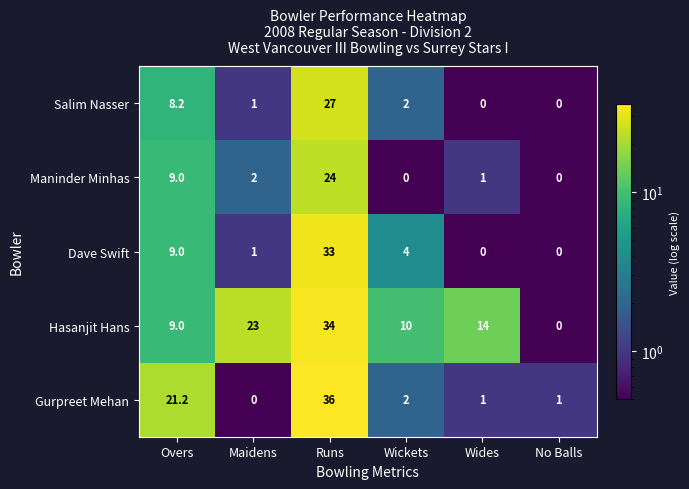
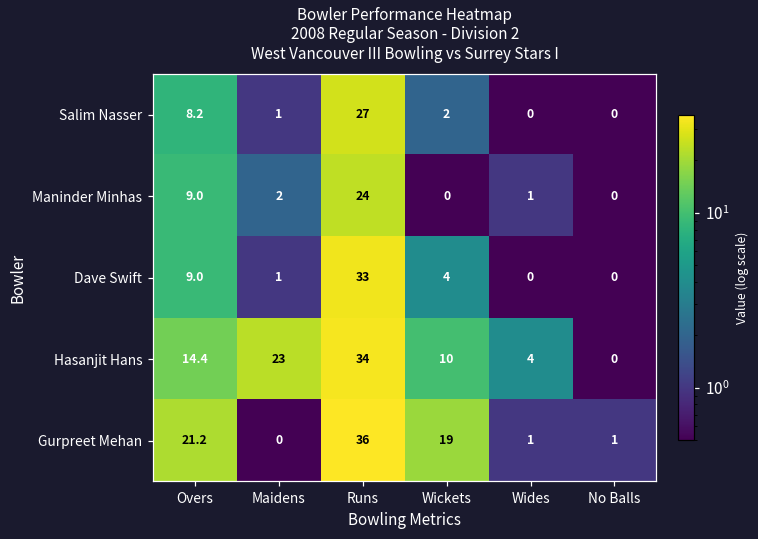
  {
    "Salim Nasser": {
      "Overs": 8.2,
      "Maidens": 1,
      "Runs": 27,
      "Wickets": 2,
      "Wides": 0,
      "No Balls": 0
    },
    "Maninder Minhas": {
      "Overs": 9.0,
      "Maidens": 2,
      "Runs": 24,
      "Wickets": 0,
      "Wides": 1,
      "No Balls": 0
    },
    "Dave Swift": {
      "Overs": 9.0,
      "Maidens": 1,
      "Runs": 33,
      "Wickets": 4,
      "Wides": 0,
      "No Balls": 0
    },
    "Hasanjit Hans": {
-     "Overs": 9.0,
+     "Overs": 14.4,
      "Maidens": 23,
      "Runs": 34,
      "Wickets": 10,
-     "Wides": 14,
+     "Wides": 4,
      "No Balls": 0
    },
    "Gurpreet Mehan": {
      "Overs": 21.2,
      "Maidens": 0,
      "Runs": 36,
-     "Wickets": 2,
+     "Wickets": 19,
      "Wides": 1,
      "No Balls": 1
    }
  }
